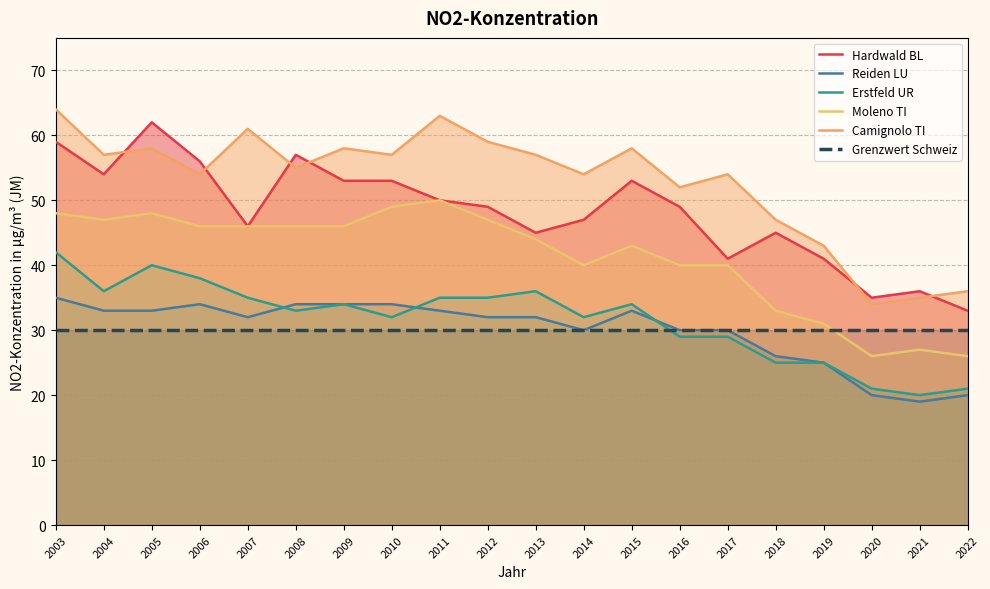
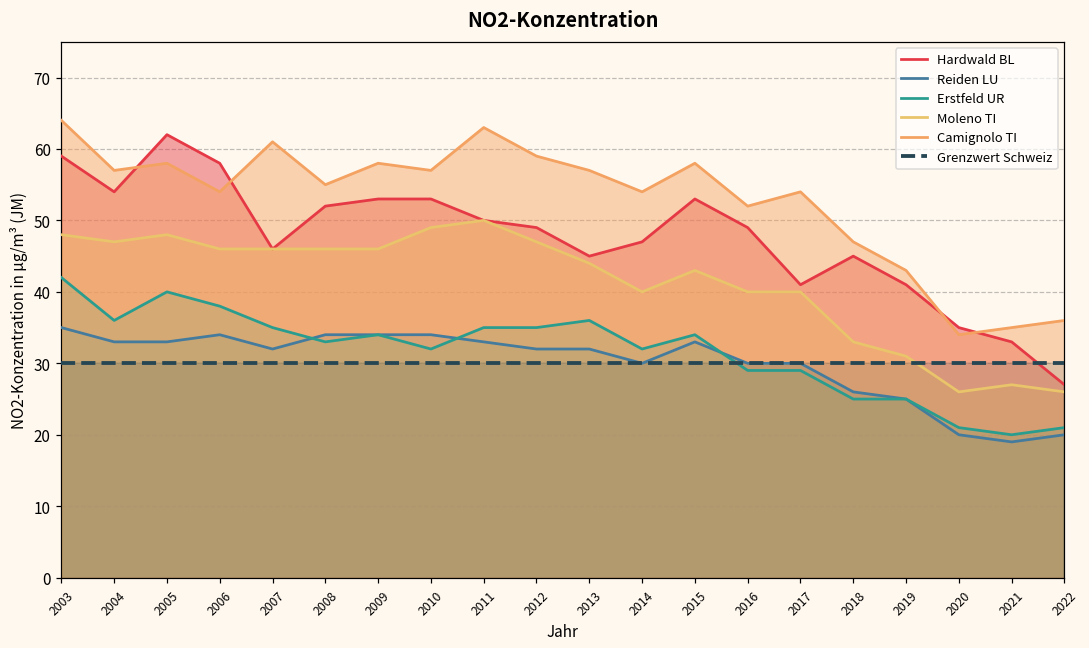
  {
    "Hardwald BL": {
      "2003": 59,
      "2004": 54,
      "2005": 62,
-     "2006": 56,
-     "2008": 57,
+     "2006": 58,
+     "2008": 52,
      "2009": 53,
      "2010": 53,
      "2012": 49,
      "2013": 45,
      "2014": 47,
      "2015": 53,
      "2016": 49,
      "2017": 41,
      "2018": 45,
      "2019": 41,
      "2020": 35,
-     "2021": 36,
-     "2022": 33
+     "2021": 33,
+     "2022": 27
    },
    "Grenzwert Schweiz": {
      "2003": 30,
      "2004": 30,
      "2005": 30,
      "2006": 30,
      "2007": 30,
      "2008": 30,
      "2009": 30,
      "2010": 30,
      "2011": 30,
      "2012": 30,
      "2013": 30,
      "2015": 30,
      "2018": 30,
      "2019": 30,
      "2020": 30,
      "2021": 30,
      "2022": 30
    }
  }
